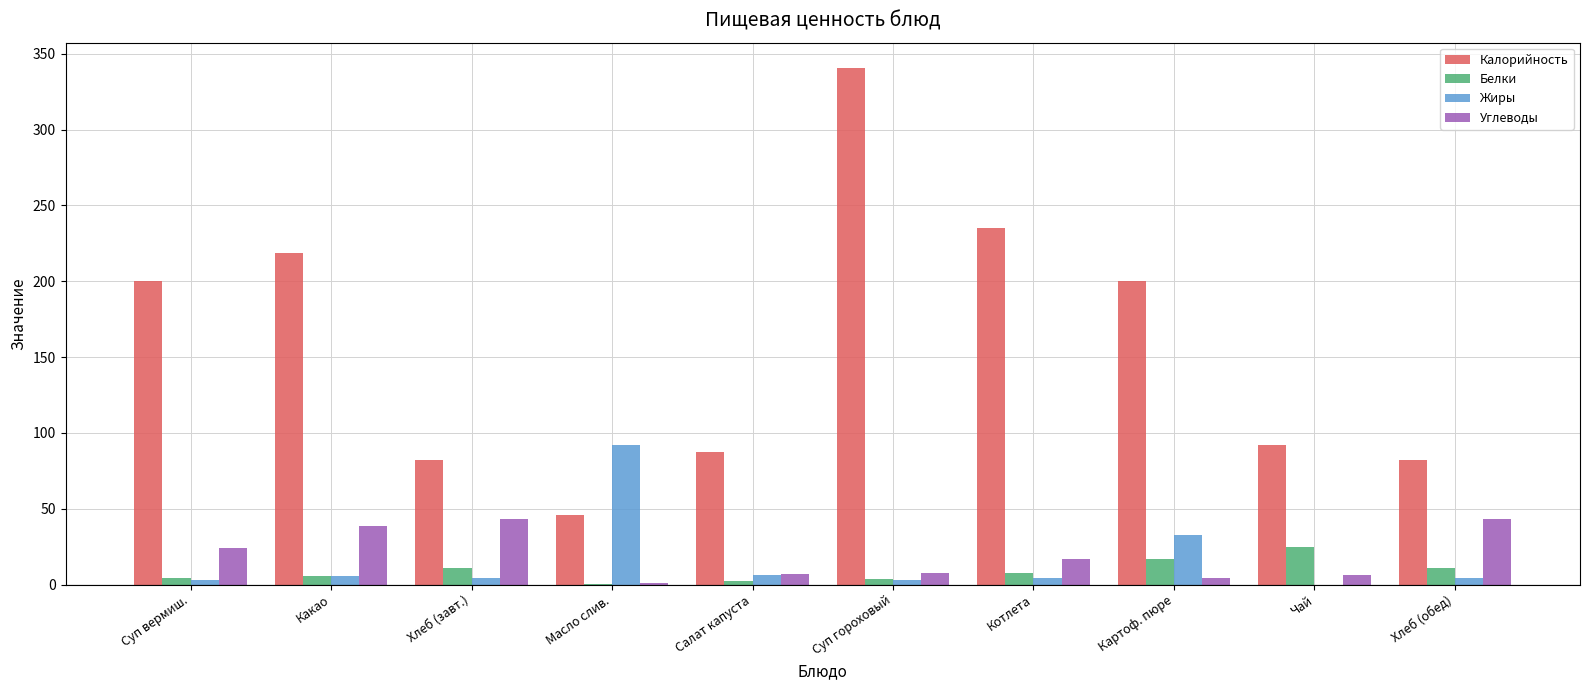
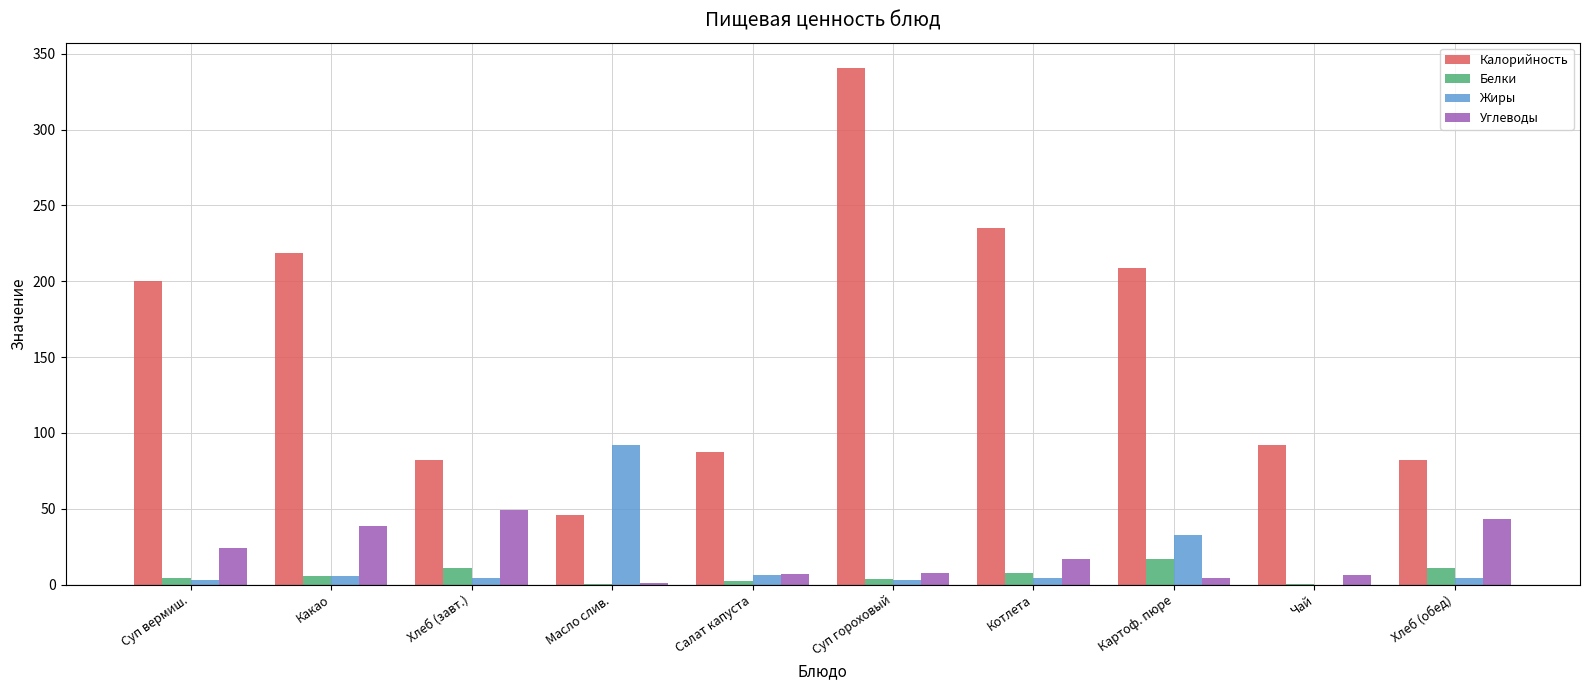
  {
    "Калорийность": {
      "Суп вермиш.": 200,
      "Какао": 219,
      "Хлеб (завт.)": 82,
      "Масло слив.": 46,
      "Салат капуста": 88,
      "Суп гороховый": 340,
      "Котлета": 235,
-     "Картоф. пюре": 200,
+     "Картоф. пюре": 209,
      "Чай": 92,
      "Хлеб (обед)": 82
    },
    "Белки": {
      "Суп вермиш.": 4,
      "Какао": 6,
      "Хлеб (завт.)": 11,
      "Салат капуста": 2,
      "Суп гороховый": 4,
      "Котлета": 8,
      "Картоф. пюре": 17,
-     "Чай": 25,
+     "Чай": 0,
      "Хлеб (обед)": 11
    },
    "Жиры": {
      "Суп вермиш.": 3,
      "Какао": 6,
      "Хлеб (завт.)": 5,
      "Масло слив.": 92,
      "Салат капуста": 6,
      "Суп гороховый": 3,
      "Котлета": 4,
      "Картоф. пюре": 33,
      "Чай": 0,
      "Хлеб (обед)": 5
    },
    "Углеводы": {
      "Суп вермиш.": 24,
      "Какао": 39,
-     "Хлеб (завт.)": 44,
+     "Хлеб (завт.)": 49,
      "Салат капуста": 7,
      "Суп гороховый": 8,
      "Котлета": 17,
      "Картоф. пюре": 4,
      "Чай": 6,
      "Хлеб (обед)": 44
    }
  }
